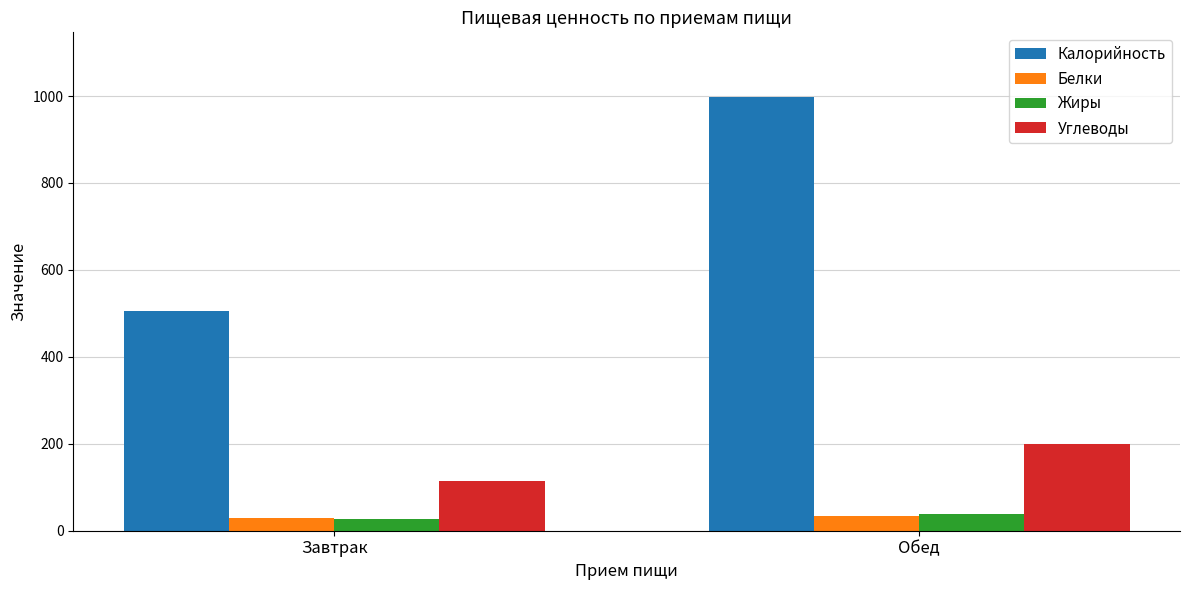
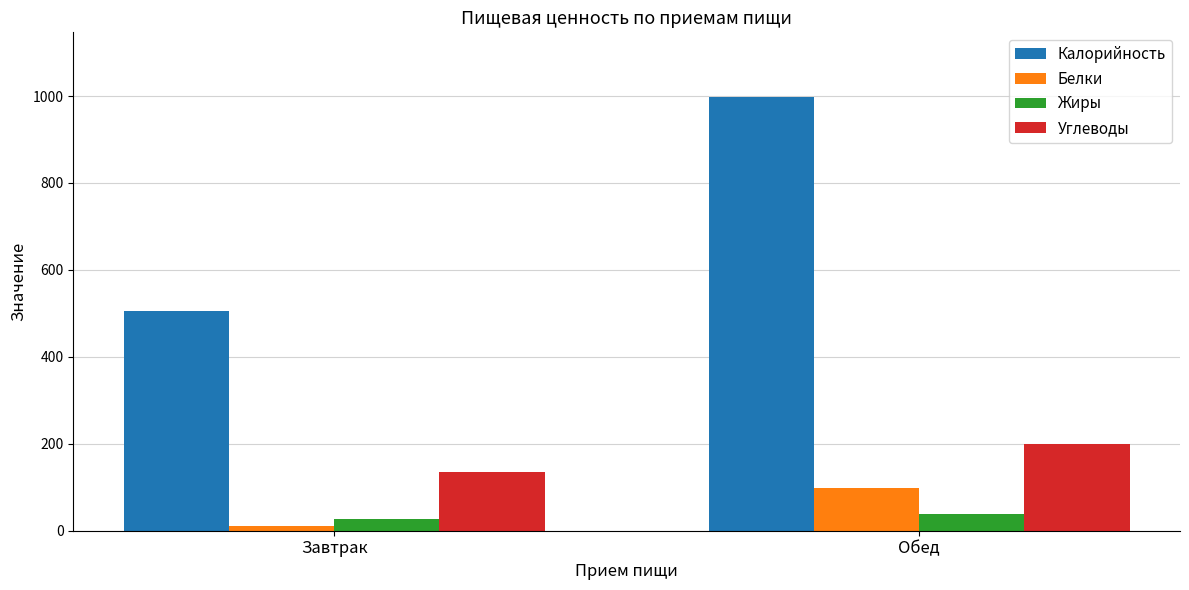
  {
    "Калорийность": {
      "Завтрак": 510,
      "Обед": 1000
    },
    "Белки": {
-     "Завтрак": 30,
-     "Обед": 40
+     "Завтрак": 10,
+     "Обед": 100
    },
    "Жиры": {
      "Завтрак": 30,
      "Обед": 40
    },
    "Углеводы": {
-     "Завтрак": 120,
+     "Завтрак": 140,
      "Обед": 200
    }
  }
